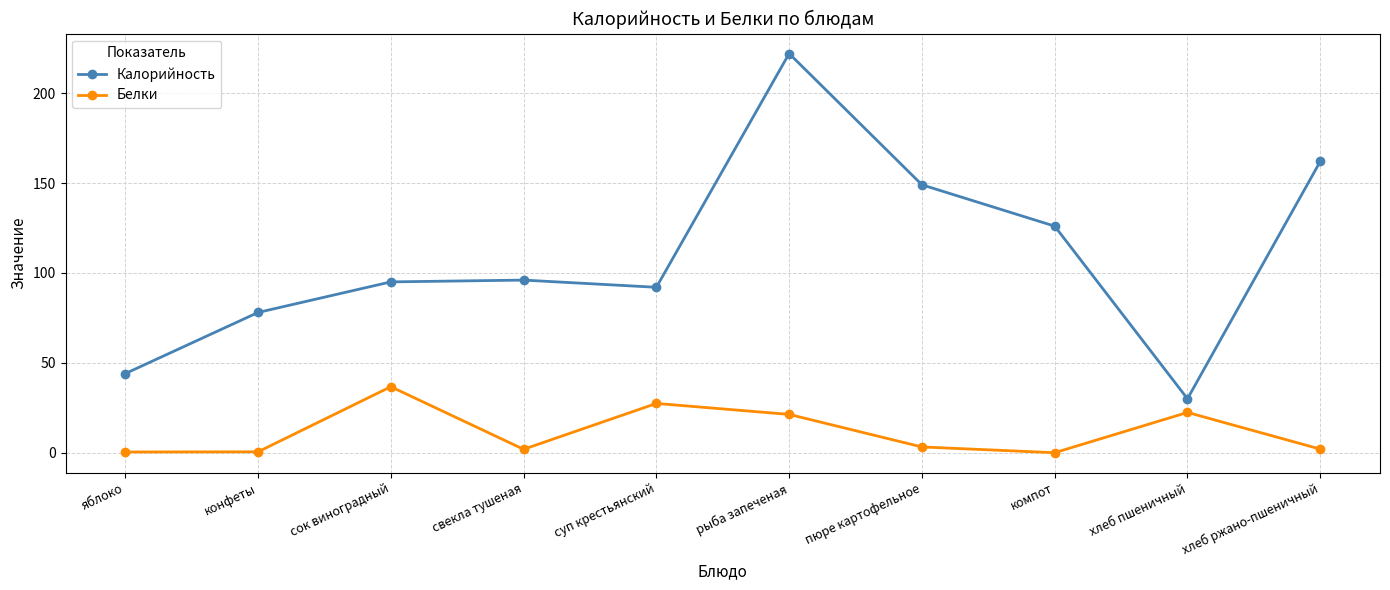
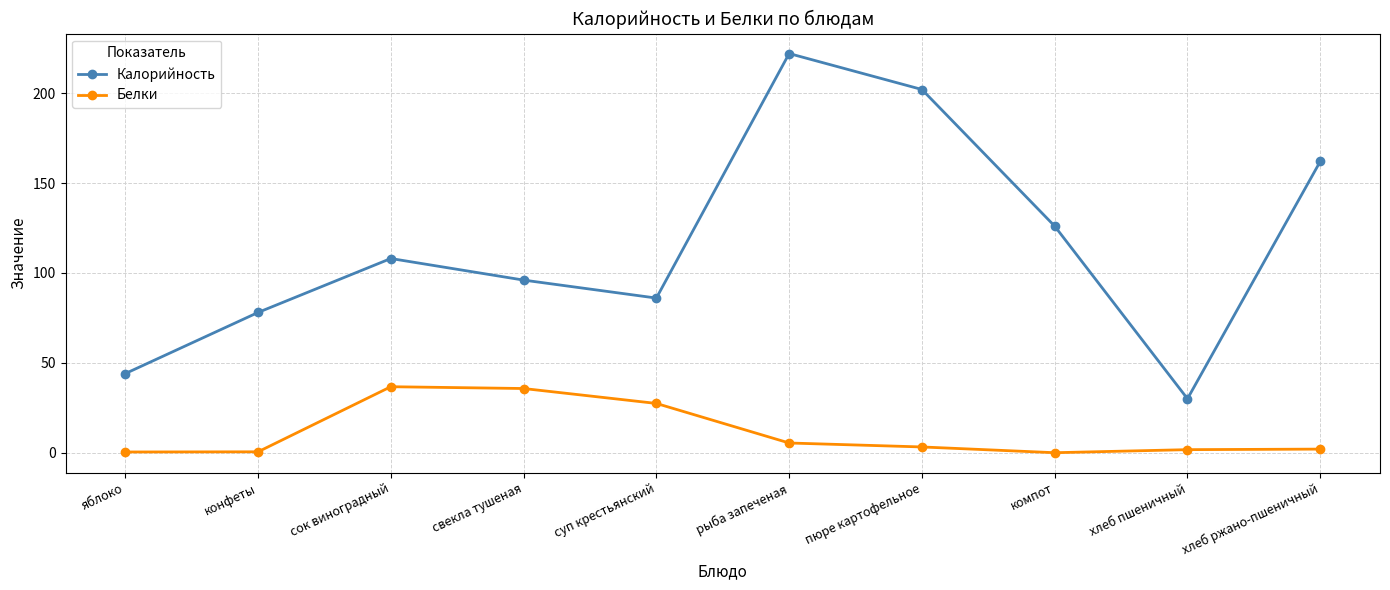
  {
    "Калорийность": {
      "яблоко": 44,
      "конфеты": 78,
-     "сок виноградный": 95,
+     "сок виноградный": 108,
      "свекла тушеная": 96,
-     "суп крестьянский": 92,
+     "суп крестьянский": 86,
      "рыба запеченая": 222,
-     "пюре картофельное": 149,
+     "пюре картофельное": 202,
      "компот": 126,
      "хлеб пшеничный": 30,
      "хлеб ржано-пшеничный": 162
    },
    "Белки": {
      "яблоко": 0,
      "конфеты": 1,
      "сок виноградный": 37,
-     "свекла тушеная": 2,
+     "свекла тушеная": 36,
      "суп крестьянский": 27,
-     "рыба запеченая": 21,
+     "рыба запеченая": 5,
      "пюре картофельное": 3,
      "компот": 0,
-     "хлеб пшеничный": 22,
+     "хлеб пшеничный": 2,
      "хлеб ржано-пшеничный": 2
    }
  }
